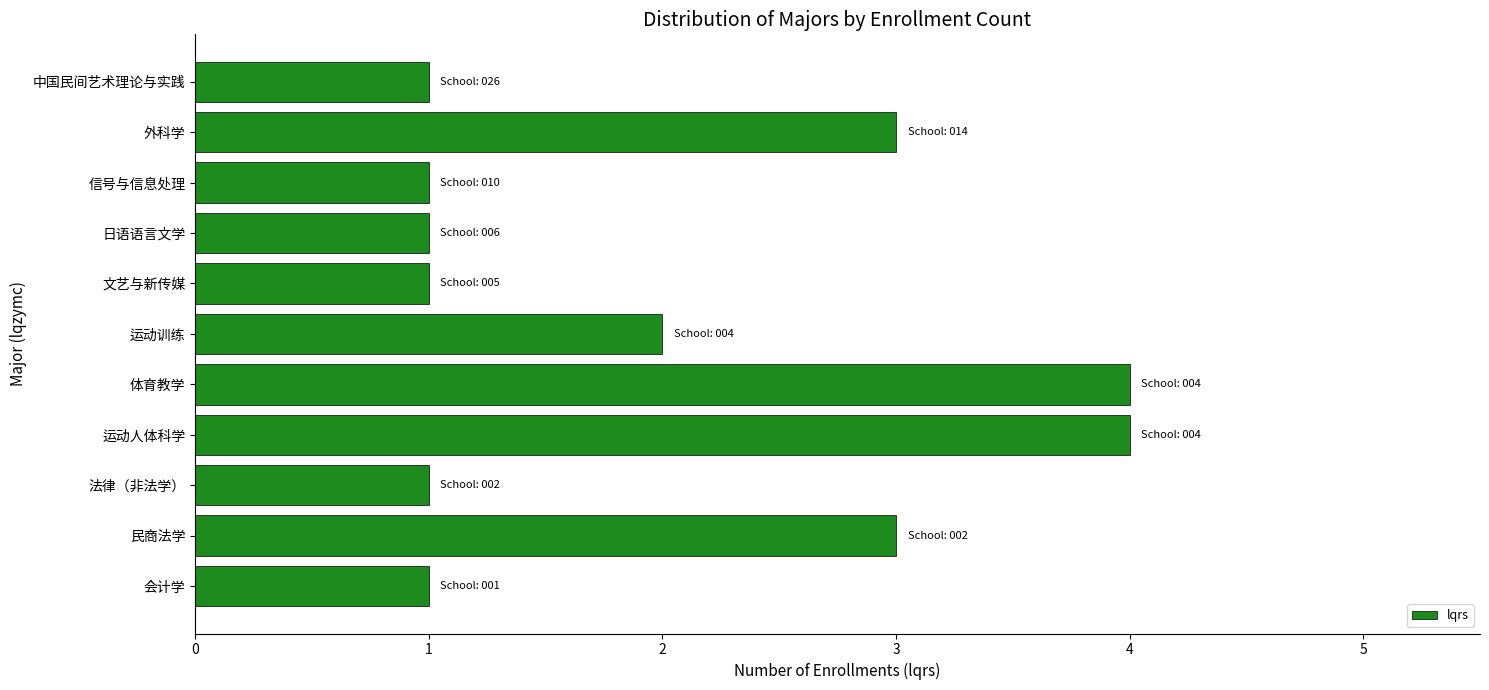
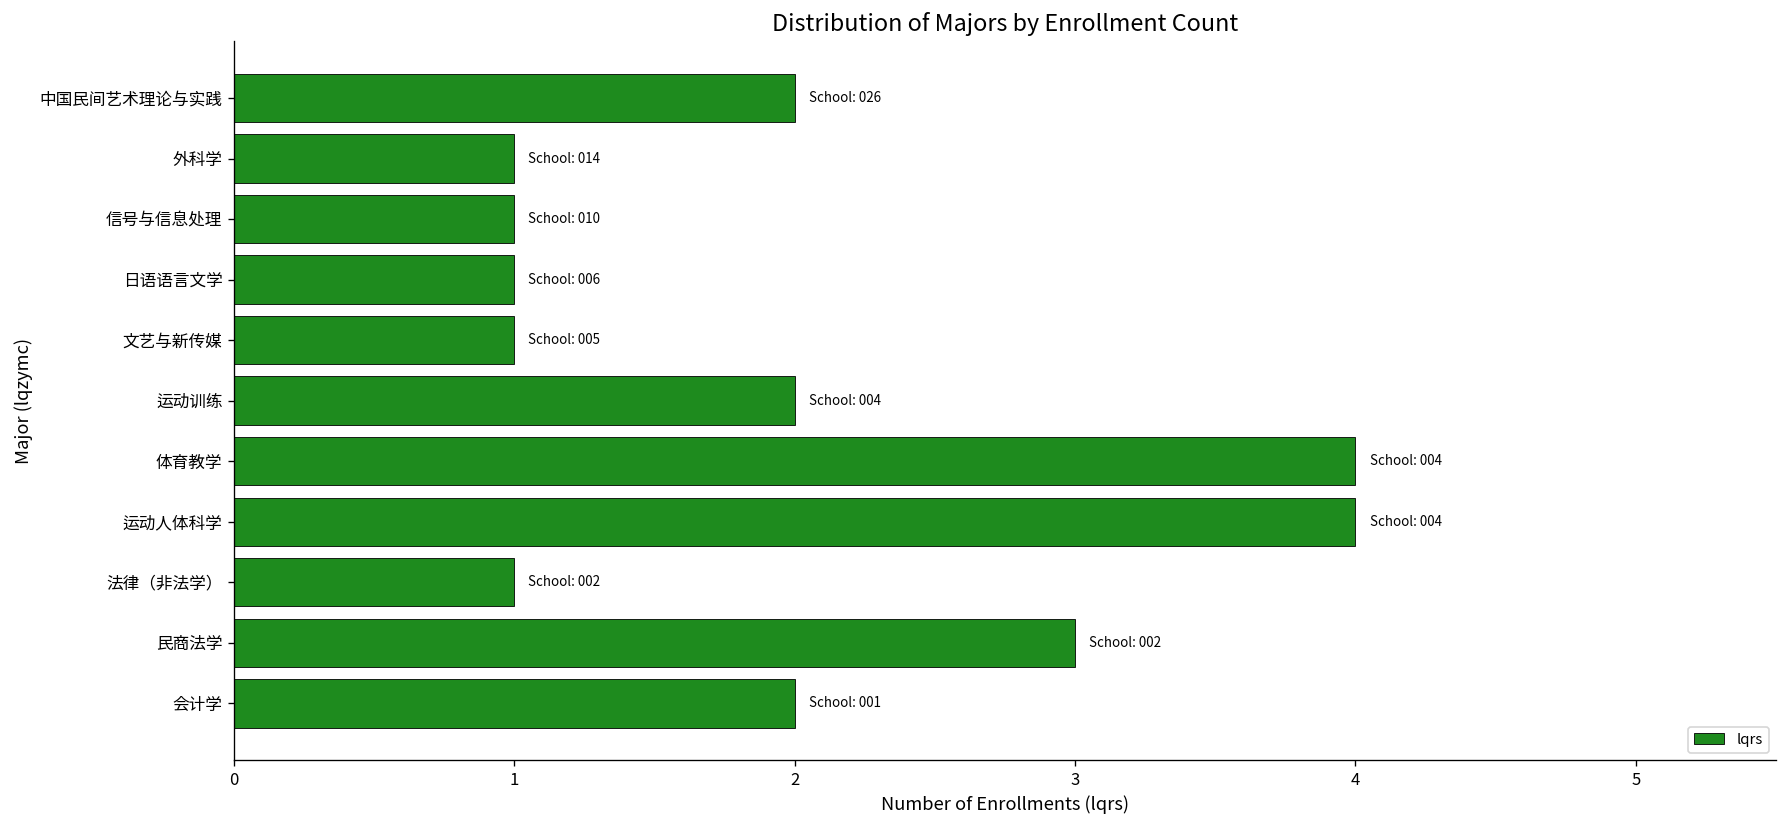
  {
-   "中国民间艺术理论与实践": 1,
-   "外科学": 3,
-   "会计学": 1
+   "中国民间艺术理论与实践": 2,
+   "外科学": 1,
+   "会计学": 2
  }
